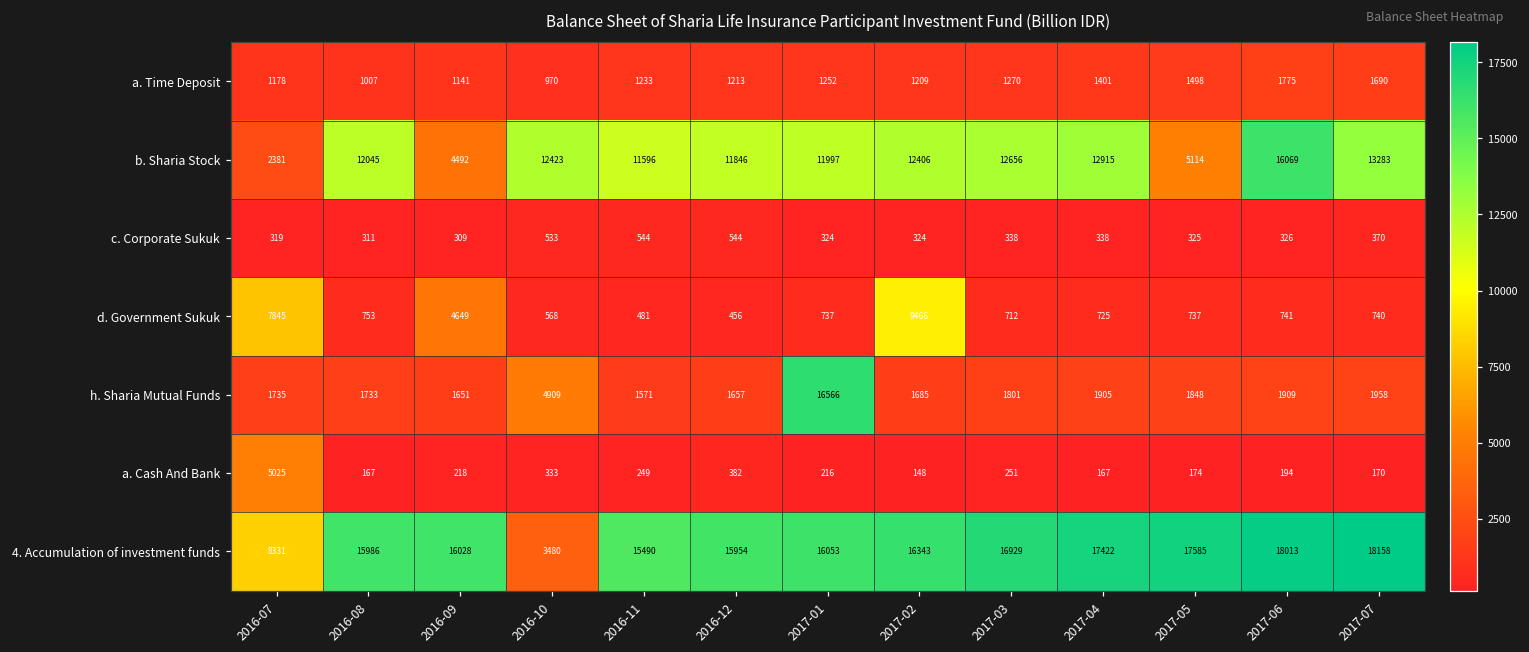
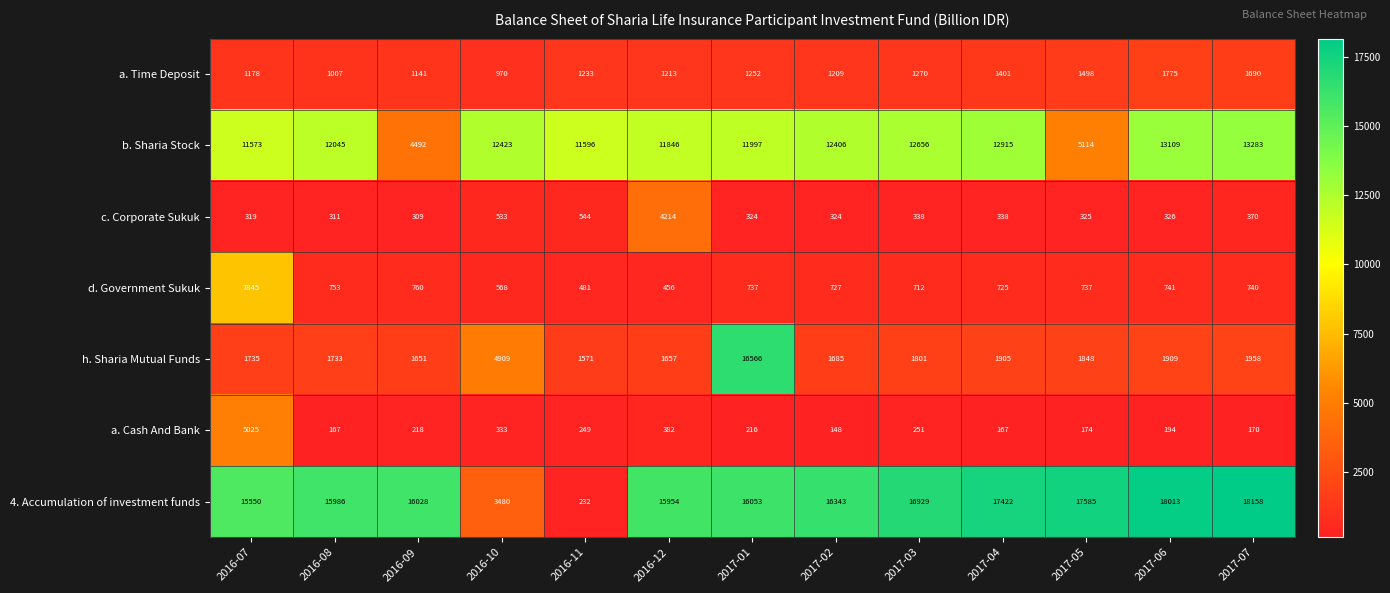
  {
    "a. Time Deposit": {
      "2016-07": 1178,
      "2016-08": 1007,
      "2016-09": 1141,
      "2016-10": 970,
      "2016-11": 1233,
      "2016-12": 1213,
      "2017-01": 1252,
      "2017-02": 1209,
      "2017-03": 1270,
      "2017-04": 1401,
      "2017-05": 1498,
      "2017-06": 1775,
      "2017-07": 1690
    },
    "b. Sharia Stock": {
-     "2016-07": 2381,
+     "2016-07": 11573,
      "2016-08": 12045,
      "2016-09": 4492,
      "2016-10": 12423,
      "2016-11": 11596,
      "2016-12": 11846,
      "2017-01": 11997,
      "2017-02": 12406,
      "2017-03": 12656,
      "2017-04": 12915,
      "2017-05": 5114,
-     "2017-06": 16069,
+     "2017-06": 13109,
      "2017-07": 13283
    },
    "c. Corporate Sukuk": {
      "2016-07": 319,
      "2016-08": 311,
      "2016-09": 309,
      "2016-10": 533,
      "2016-11": 544,
-     "2016-12": 544,
+     "2016-12": 4214,
      "2017-01": 324,
      "2017-02": 324,
      "2017-03": 338,
      "2017-04": 338,
      "2017-05": 325,
      "2017-06": 326,
      "2017-07": 370
    },
    "d. Government Sukuk": {
      "2016-07": 7845,
      "2016-08": 753,
-     "2016-09": 4649,
+     "2016-09": 760,
      "2016-10": 568,
      "2016-11": 481,
      "2016-12": 456,
      "2017-01": 737,
-     "2017-02": 9466,
+     "2017-02": 727,
      "2017-03": 712,
      "2017-04": 725,
      "2017-05": 737,
      "2017-06": 741,
      "2017-07": 740
    },
    "h. Sharia Mutual Funds": {
      "2016-07": 1735,
      "2016-08": 1733,
      "2016-09": 1651,
      "2016-10": 4909,
      "2016-11": 1571,
      "2016-12": 1657,
      "2017-01": 16566,
      "2017-02": 1685,
      "2017-03": 1801,
      "2017-04": 1905,
      "2017-05": 1848,
      "2017-06": 1909,
      "2017-07": 1958
    },
    "a. Cash And Bank": {
      "2016-07": 5025,
      "2016-08": 167,
      "2016-09": 218,
      "2016-10": 333,
      "2016-11": 249,
      "2016-12": 382,
      "2017-01": 216,
      "2017-02": 148,
      "2017-03": 251,
      "2017-04": 167,
      "2017-05": 174,
      "2017-06": 194,
      "2017-07": 170
    },
    "4. Accumulation of investment funds": {
-     "2016-07": 8331,
+     "2016-07": 15550,
      "2016-08": 15986,
      "2016-09": 16028,
      "2016-10": 3480,
-     "2016-11": 15490,
+     "2016-11": 232,
      "2016-12": 15954,
      "2017-01": 16053,
      "2017-02": 16343,
      "2017-03": 16929,
      "2017-04": 17422,
      "2017-05": 17585,
      "2017-06": 18013,
      "2017-07": 18158
    }
  }
